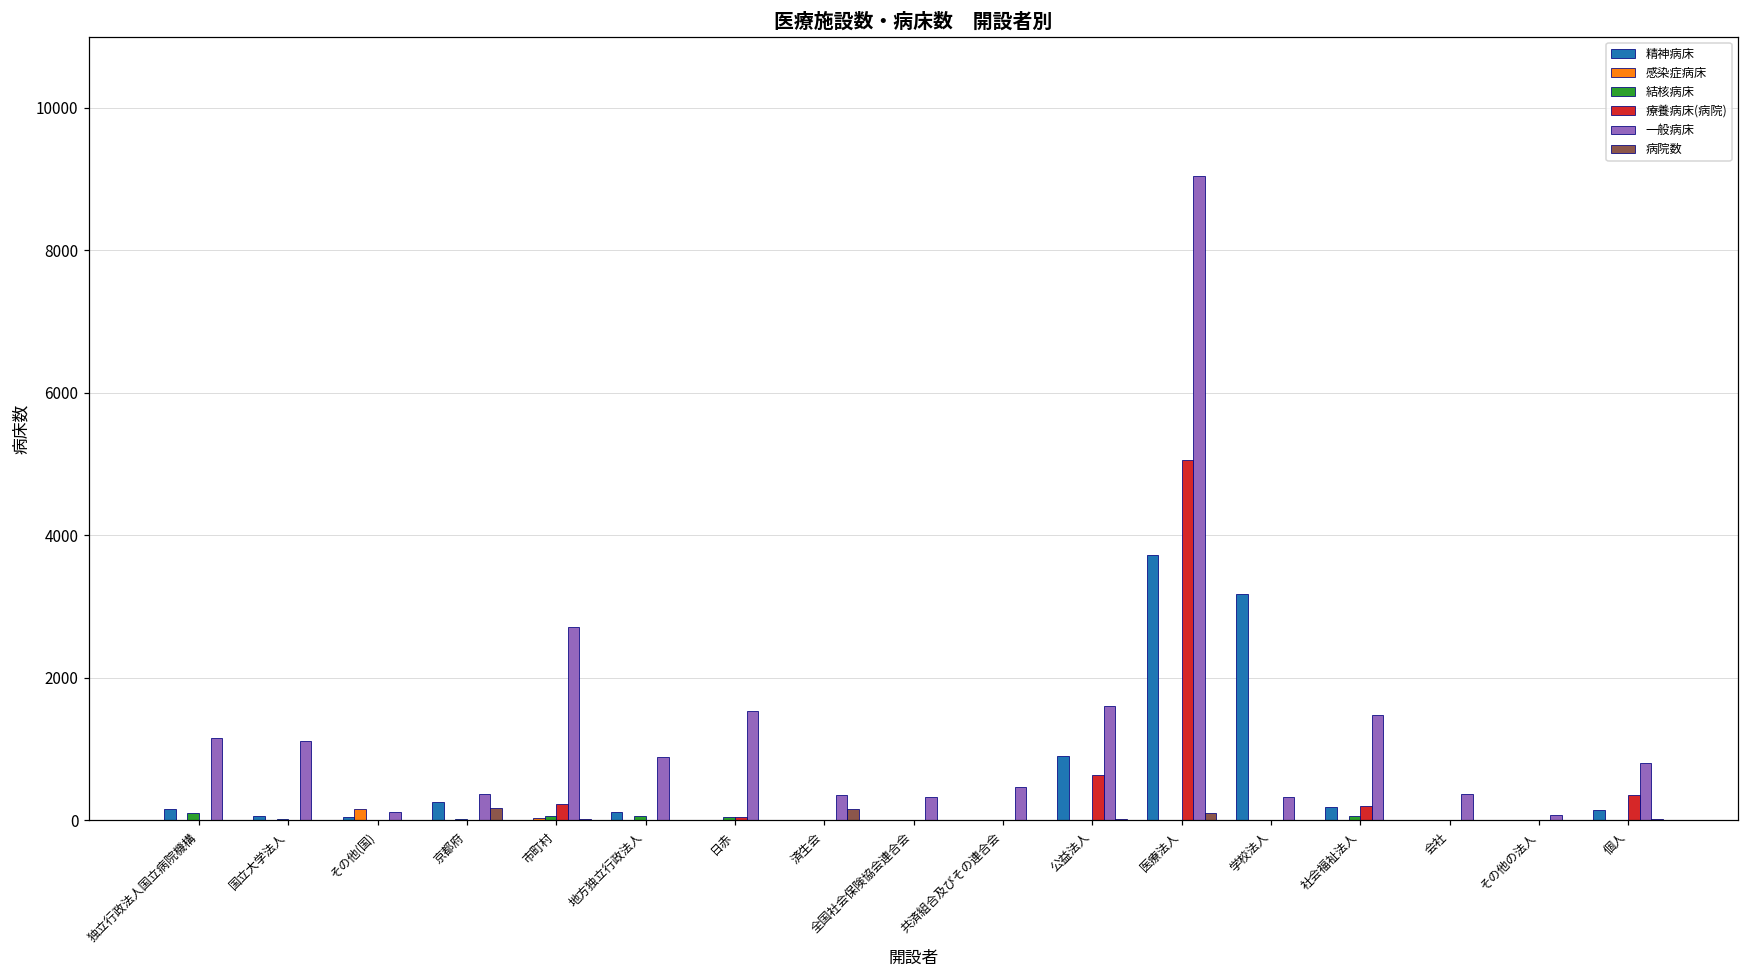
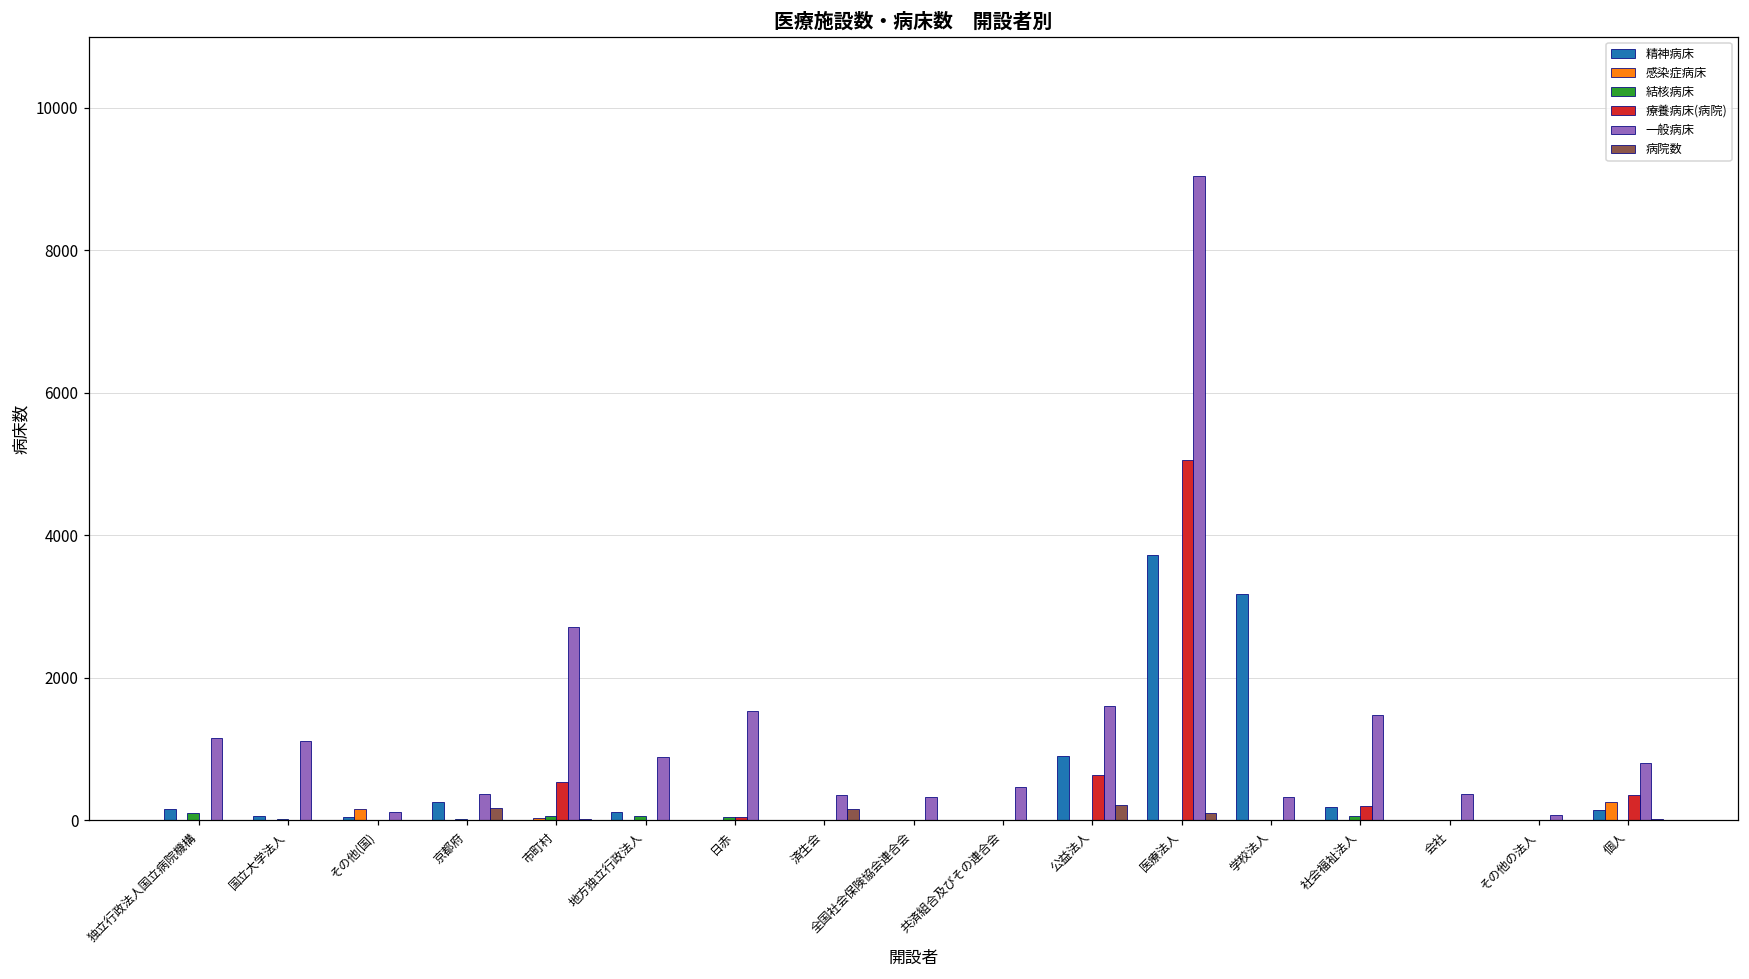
  {
    "精神病床": {
      "独立行政法人国立病院機構": 200,
      "国立大学法人": 100,
      "その他(国)": 0,
      "京都府": 300,
      "市町村": 0,
      "地方独立行政法人": 100,
      "日赤": 0,
      "済生会": 0,
      "全国社会保険協会連合会": 0,
      "共済組合及びその連合会": 0,
      "公益法人": 900,
      "医療法人": 3700,
      "学校法人": 3200,
      "社会福祉法人": 200,
      "会社": 0,
      "その他の法人": 0,
      "個人": 100
    },
    "感染症病床": {
      "独立行政法人国立病院機構": 0,
      "国立大学法人": 0,
      "その他(国)": 200,
      "地方独立行政法人": 0,
      "日赤": 0,
      "済生会": 0,
      "全国社会保険協会連合会": 0,
      "共済組合及びその連合会": 0,
      "公益法人": 0,
      "学校法人": 0,
      "社会福祉法人": 0,
      "会社": 0,
      "その他の法人": 0,
-     "個人": 0
+     "個人": 200
    },
    "結核病床": {
      "独立行政法人国立病院機構": 100,
      "市町村": 100,
      "地方独立行政法人": 100,
      "日赤": 0,
      "済生会": 0,
      "全国社会保険協会連合会": 0,
      "共済組合及びその連合会": 0,
      "公益法人": 0,
      "医療法人": 0,
      "学校法人": 0,
      "社会福祉法人": 100,
      "会社": 0,
      "その他の法人": 0,
      "個人": 0
    },
    "療養病床(病院)": {
      "独立行政法人国立病院機構": 0,
      "国立大学法人": 0,
      "その他(国)": 0,
      "京都府": 0,
-     "市町村": 200,
+     "市町村": 500,
      "地方独立行政法人": 0,
      "日赤": 0,
      "済生会": 0,
      "全国社会保険協会連合会": 0,
      "共済組合及びその連合会": 0,
      "公益法人": 600,
      "医療法人": 5100,
      "学校法人": 0,
      "社会福祉法人": 200,
      "会社": 0,
      "その他の法人": 0,
      "個人": 300
    },
    "一般病床": {
      "独立行政法人国立病院機構": 1200,
      "国立大学法人": 1100,
      "その他(国)": 100,
      "京都府": 400,
      "市町村": 2700,
      "地方独立行政法人": 900,
      "日赤": 1500,
      "済生会": 400,
      "全国社会保険協会連合会": 300,
      "共済組合及びその連合会": 500,
      "公益法人": 1600,
      "医療法人": 9100,
      "学校法人": 300,
      "社会福祉法人": 1500,
      "会社": 400,
      "その他の法人": 100,
      "個人": 800
    },
    "病院数": {
      "京都府": 200,
      "済生会": 200,
-     "公益法人": 0,
+     "公益法人": 200,
      "医療法人": 100
    }
  }
